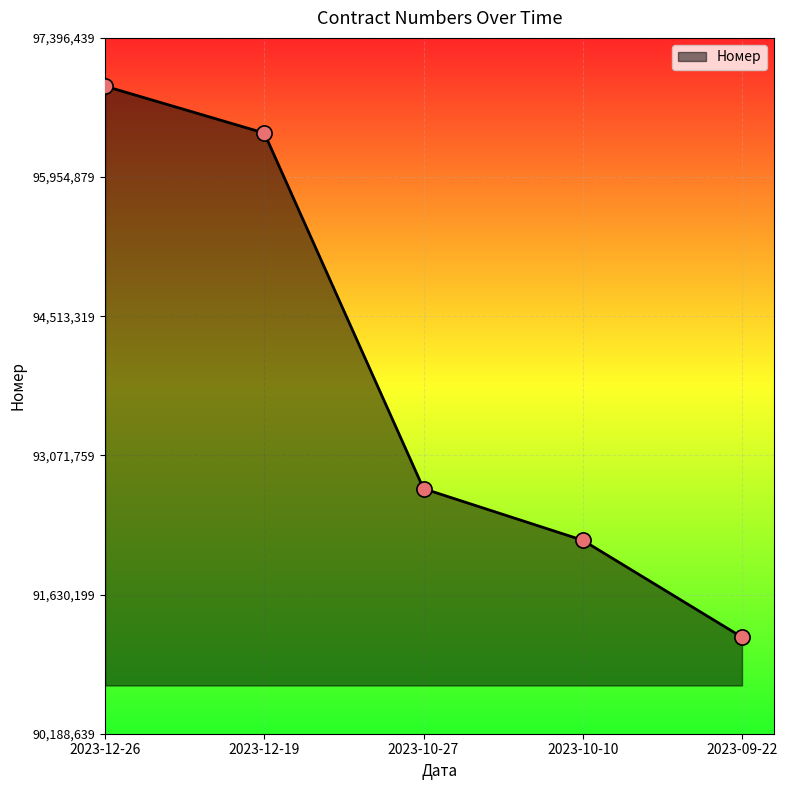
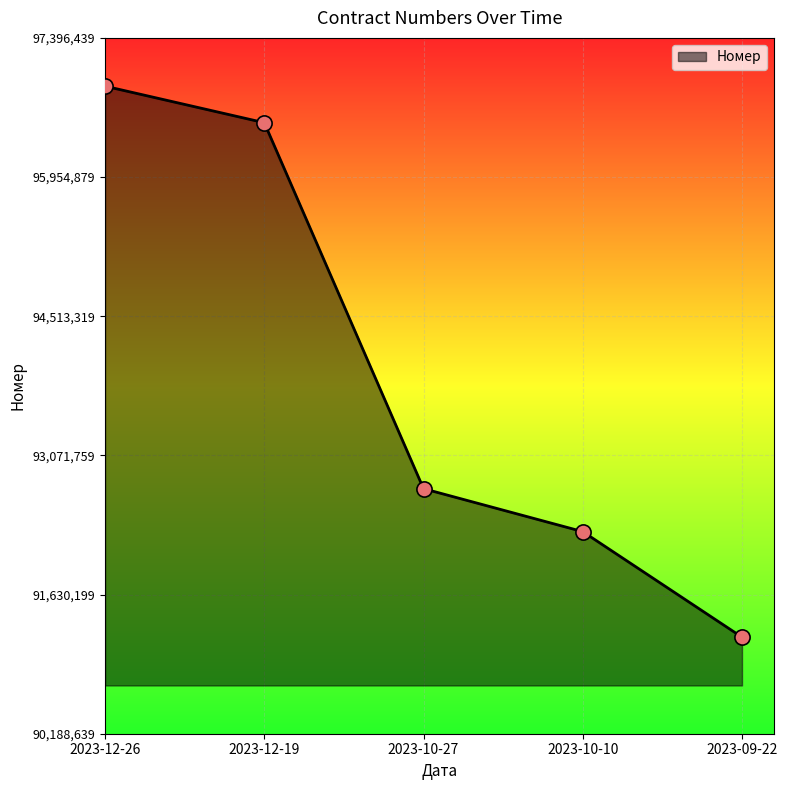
  {
    "2023-12-26": "96,900,000",
-   "2023-12-19": "96,400,000",
+   "2023-12-19": "96,500,000",
    "2023-10-27": "92,700,000",
-   "2023-10-10": "92,200,000",
+   "2023-10-10": "92,300,000",
    "2023-09-22": "91,200,000"
  }
